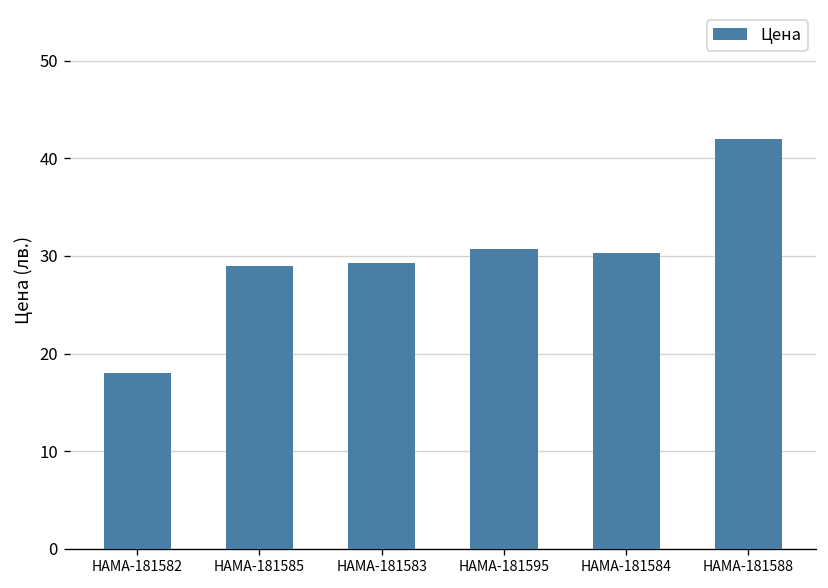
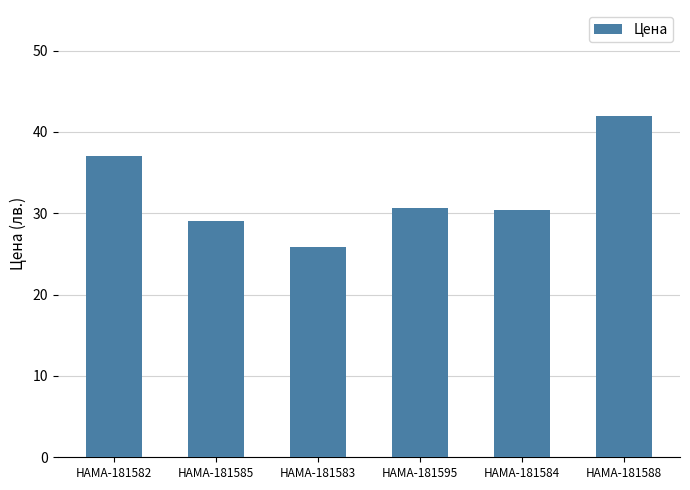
  {
-   "HAMA-181582": 18,
+   "HAMA-181582": 37,
    "HAMA-181585": 29,
-   "HAMA-181583": 29,
+   "HAMA-181583": 26,
    "HAMA-181595": 31,
    "HAMA-181584": 30,
    "HAMA-181588": 42
  }
